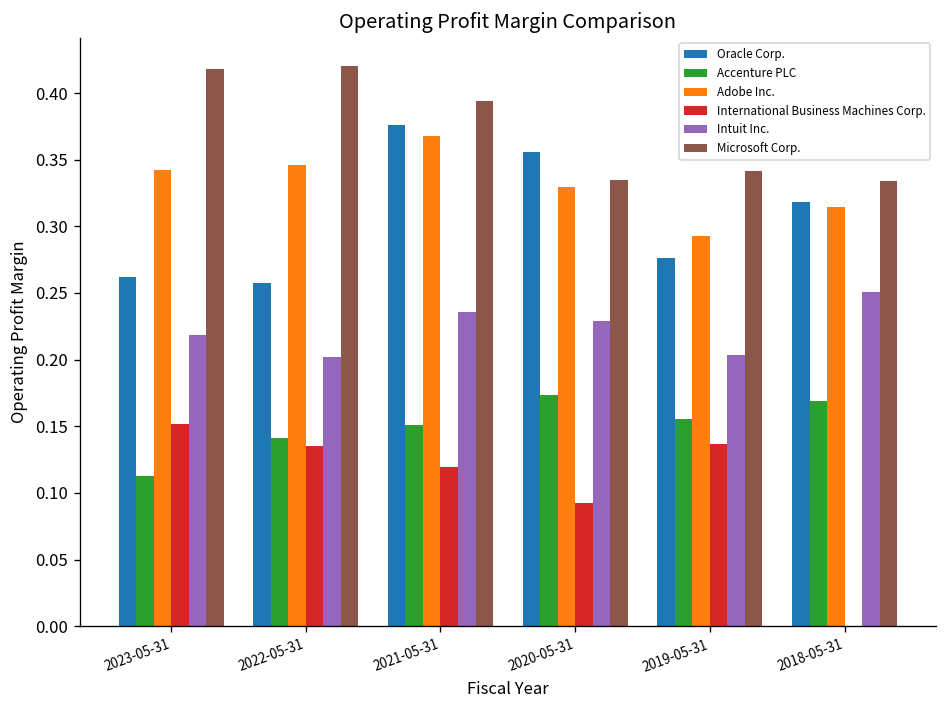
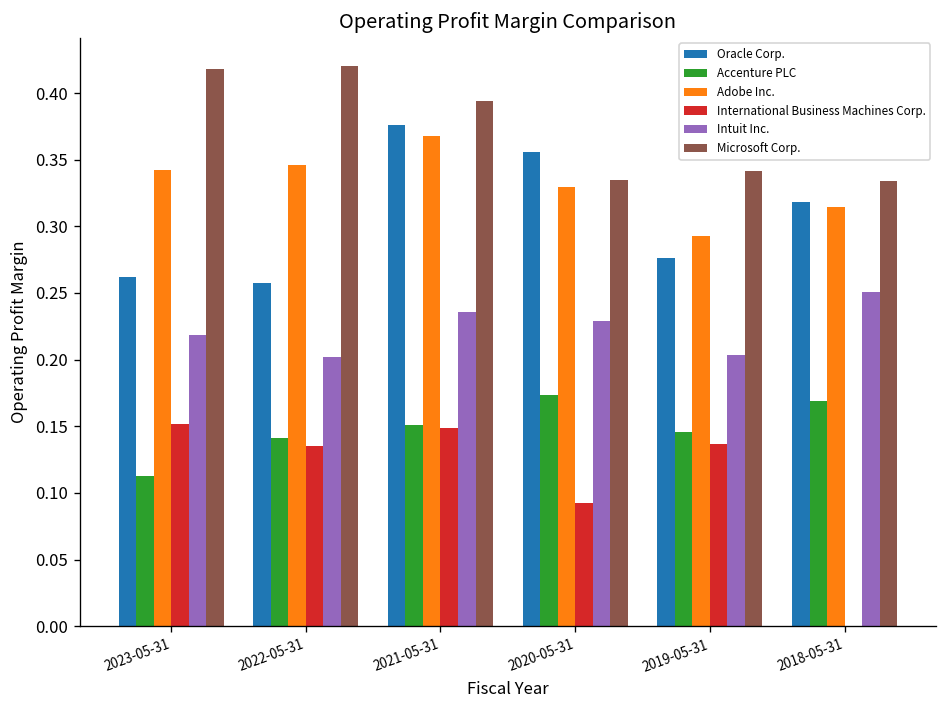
  {
    "Oracle Corp.": {
      "2023-05-31": 0.262,
      "2022-05-31": 0.257,
      "2021-05-31": 0.376,
      "2020-05-31": 0.356,
      "2019-05-31": 0.277,
      "2018-05-31": 0.319
    },
    "Accenture PLC": {
      "2023-05-31": 0.113,
      "2022-05-31": 0.141,
      "2021-05-31": 0.151,
      "2020-05-31": 0.173,
-     "2019-05-31": 0.155,
+     "2019-05-31": 0.146,
      "2018-05-31": 0.169
    },
    "Adobe Inc.": {
      "2023-05-31": 0.343,
      "2022-05-31": 0.346,
      "2021-05-31": 0.368,
      "2020-05-31": 0.329,
      "2019-05-31": 0.293,
      "2018-05-31": 0.315
    },
    "International Business Machines Corp.": {
      "2023-05-31": 0.152,
      "2022-05-31": 0.135,
-     "2021-05-31": 0.120,
+     "2021-05-31": 0.149,
      "2020-05-31": 0.092,
      "2019-05-31": 0.137,
      "2018-05-31": 0.000
    },
    "Intuit Inc.": {
      "2023-05-31": 0.219,
      "2022-05-31": 0.202,
      "2021-05-31": 0.236,
      "2020-05-31": 0.229,
      "2019-05-31": 0.203,
      "2018-05-31": 0.251
    },
    "Microsoft Corp.": {
      "2023-05-31": 0.418,
      "2022-05-31": 0.421,
      "2021-05-31": 0.394,
      "2020-05-31": 0.335,
      "2019-05-31": 0.341,
      "2018-05-31": 0.334
    }
  }
